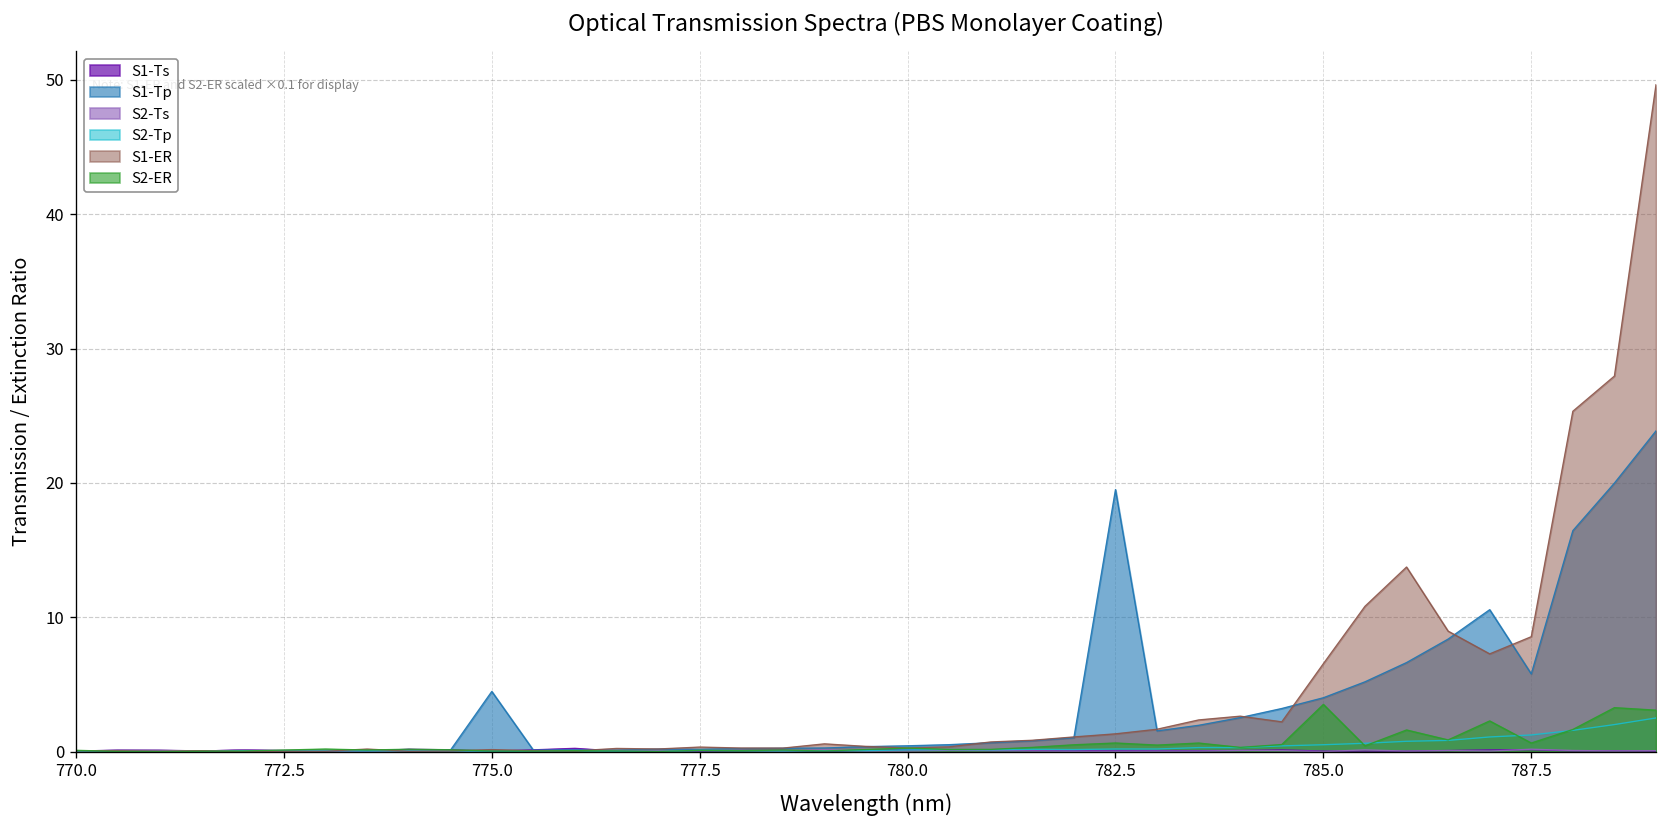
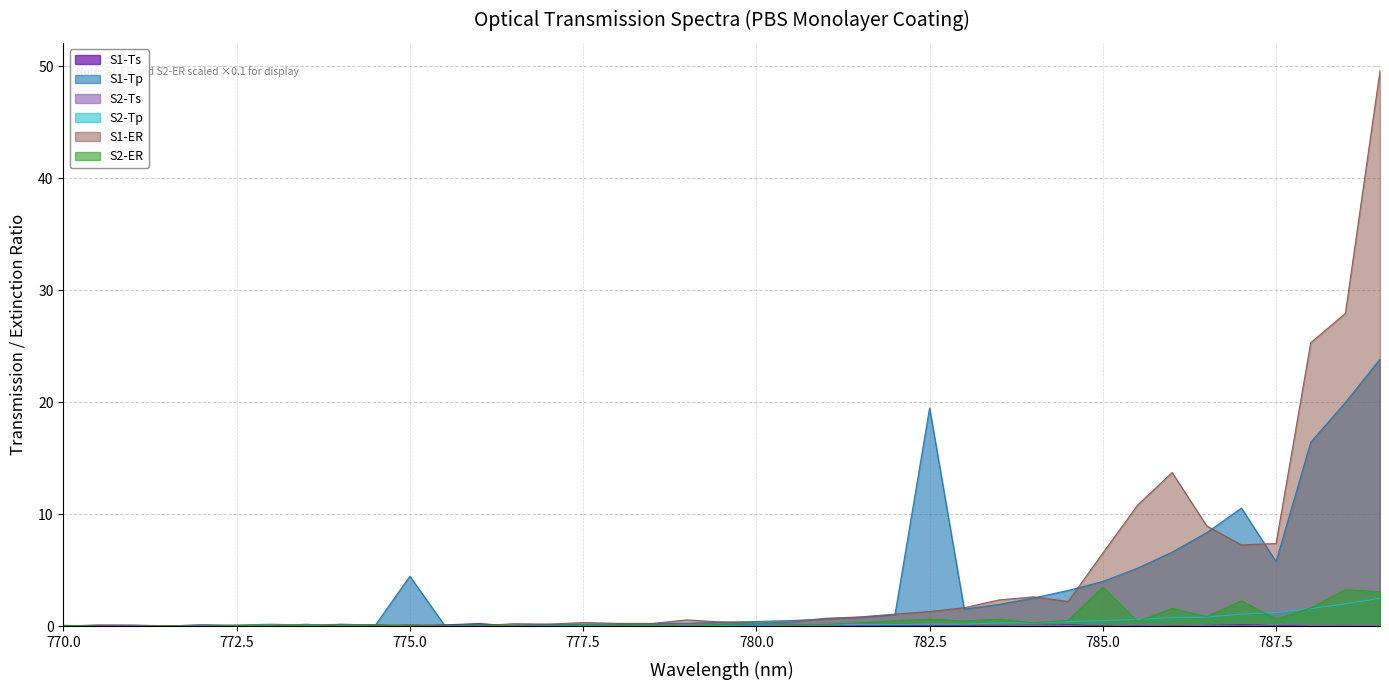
  {
    "S1-Tp": {
      "775.0": 4.5,
      "782.5": 19.5,
      "785.0": 4.0,
      "787.5": 5.8
    },
    "S2-Tp": {
      "785.0": 0.5,
      "787.5": 1.3
    },
    "S1-ER": {
      "782.5": 1.3,
      "785.0": 6.6,
-     "787.5": 8.6
+     "787.5": 7.4
    },
    "S2-ER": {
      "782.5": 0.7,
      "785.0": 3.5,
      "787.5": 0.7
    }
  }
